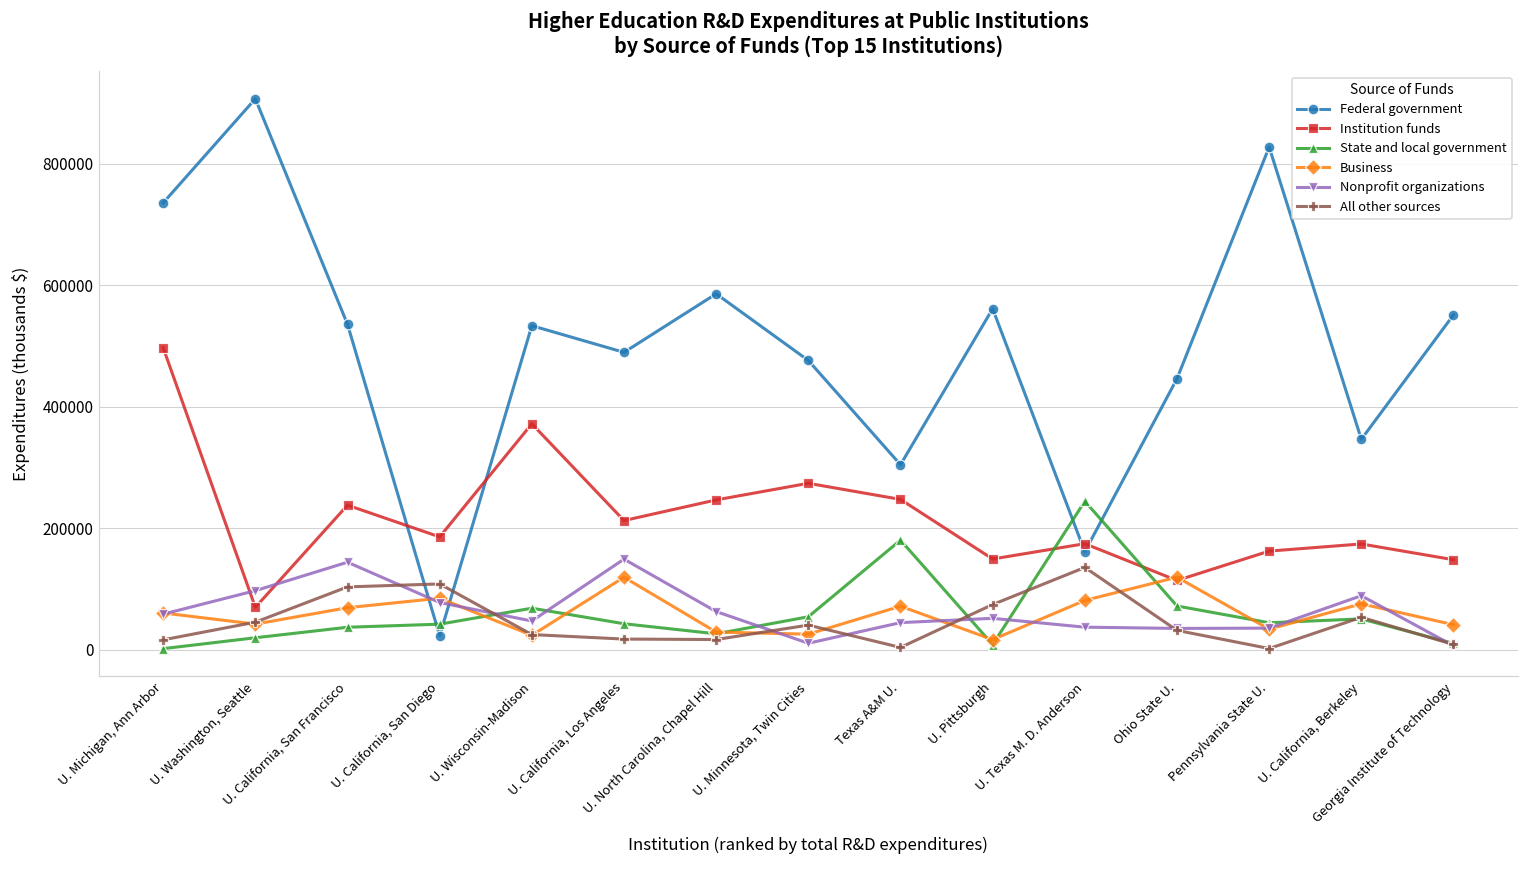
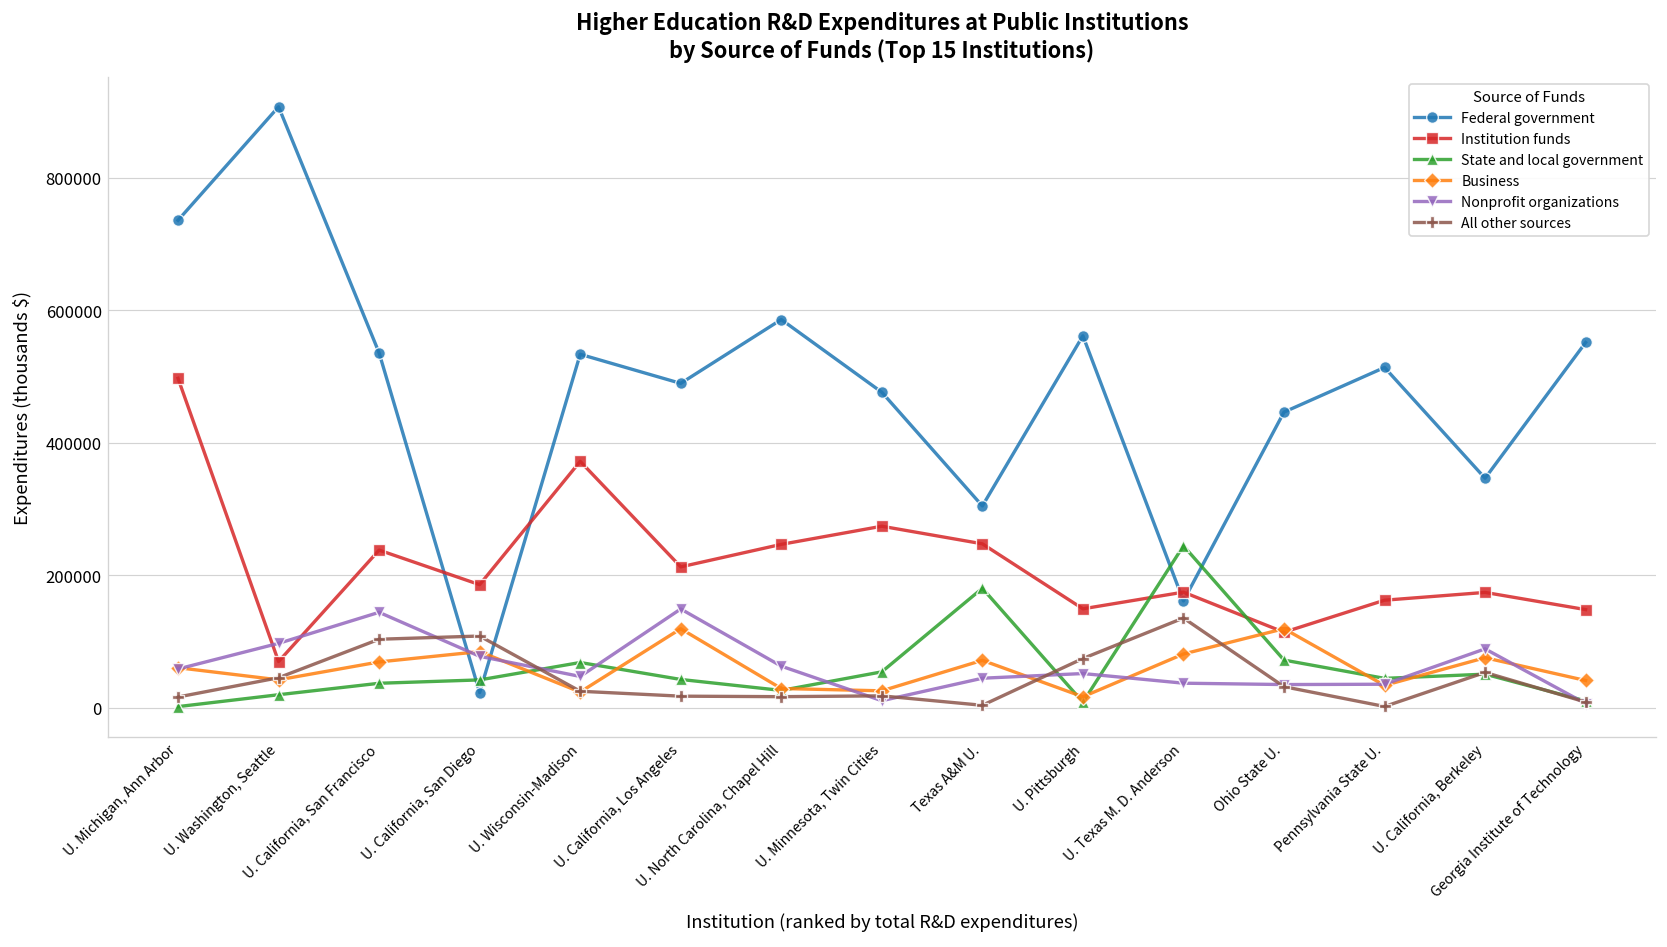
  {
    "Federal government": {
      "U. Michigan, Ann Arbor": 740000,
      "U. Washington, Seattle": 910000,
      "U. California, San Francisco": 540000,
      "U. California, San Diego": 20000,
      "U. Wisconsin-Madison": 530000,
      "U. California, Los Angeles": 490000,
      "U. North Carolina, Chapel Hill": 590000,
      "U. Minnesota, Twin Cities": 480000,
      "Texas A&M U.": 300000,
      "U. Pittsburgh": 560000,
      "U. Texas M. D. Anderson": 160000,
      "Ohio State U.": 450000,
-     "Pennsylvania State U.": 830000,
+     "Pennsylvania State U.": 510000,
      "U. California, Berkeley": 350000,
      "Georgia Institute of Technology": 550000
    },
    "Institution funds": {
      "U. Michigan, Ann Arbor": 500000,
      "U. Washington, Seattle": 70000,
      "U. California, San Francisco": 240000,
      "U. California, San Diego": 190000,
      "U. Wisconsin-Madison": 370000,
      "U. California, Los Angeles": 210000,
      "U. North Carolina, Chapel Hill": 250000,
      "U. Minnesota, Twin Cities": 270000,
      "Texas A&M U.": 250000,
      "U. Pittsburgh": 150000,
      "U. Texas M. D. Anderson": 170000,
      "Ohio State U.": 110000,
      "Pennsylvania State U.": 160000,
      "U. California, Berkeley": 170000,
      "Georgia Institute of Technology": 150000
    },
    "State and local government": {
      "U. Michigan, Ann Arbor": 0,
      "U. Washington, Seattle": 20000,
      "U. California, San Francisco": 40000,
      "U. California, San Diego": 40000,
      "U. Wisconsin-Madison": 70000,
      "U. California, Los Angeles": 40000,
      "U. Minnesota, Twin Cities": 50000,
      "Texas A&M U.": 180000,
      "U. Pittsburgh": 10000,
      "U. Texas M. D. Anderson": 240000,
      "Ohio State U.": 70000,
      "Pennsylvania State U.": 40000
    },
    "Business": {
      "U. California, San Francisco": 70000,
      "U. California, San Diego": 80000,
      "U. California, Los Angeles": 120000,
      "U. Minnesota, Twin Cities": 30000,
      "Texas A&M U.": 70000,
      "U. Pittsburgh": 20000,
      "U. Texas M. D. Anderson": 80000,
      "Ohio State U.": 120000,
      "U. California, Berkeley": 80000,
      "Georgia Institute of Technology": 40000
    },
    "Nonprofit organizations": {
      "U. Washington, Seattle": 100000,
      "U. California, San Francisco": 140000,
      "U. California, San Diego": 80000,
      "U. Wisconsin-Madison": 50000,
      "U. California, Los Angeles": 150000,
      "U. North Carolina, Chapel Hill": 60000,
      "U. Minnesota, Twin Cities": 10000,
      "Texas A&M U.": 40000,
      "U. Pittsburgh": 50000,
      "U. Texas M. D. Anderson": 40000,
      "U. California, Berkeley": 90000
    },
    "All other sources": {
      "U. Michigan, Ann Arbor": 20000,
      "U. California, San Francisco": 100000,
      "U. California, San Diego": 110000,
      "U. California, Los Angeles": 20000,
      "U. North Carolina, Chapel Hill": 20000,
-     "U. Minnesota, Twin Cities": 40000,
+     "U. Minnesota, Twin Cities": 20000,
      "Texas A&M U.": 0,
      "U. Pittsburgh": 70000,
      "U. Texas M. D. Anderson": 140000,
      "Pennsylvania State U.": 0
    }
  }
